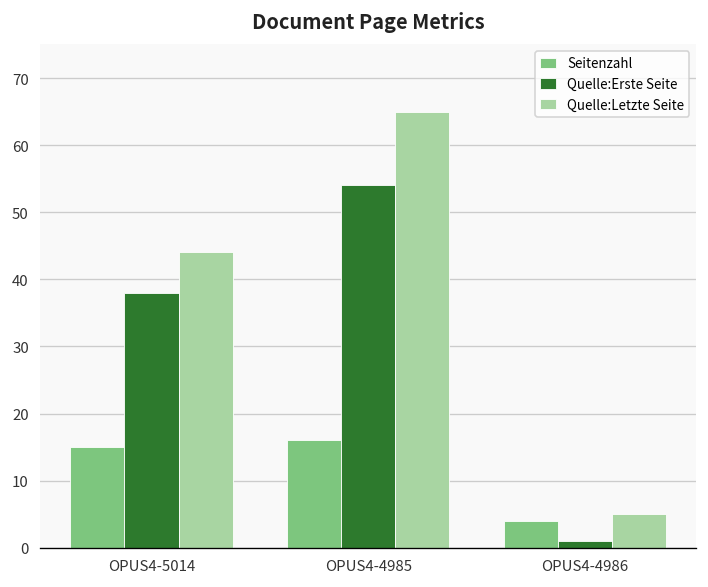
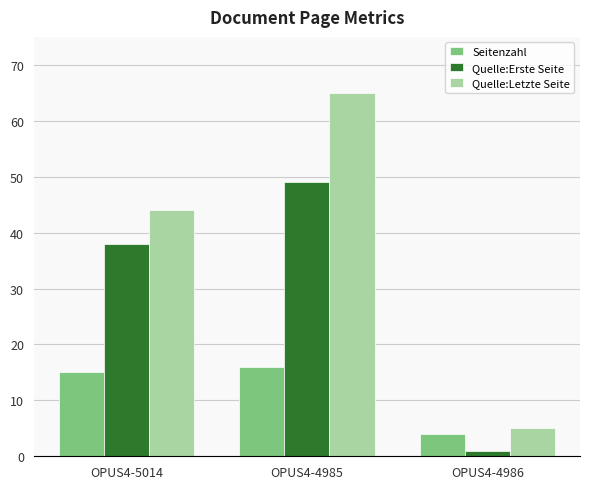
  {
    "Quelle:Erste Seite": {
      "OPUS4-5014": 38,
-     "OPUS4-4985": 54,
+     "OPUS4-4985": 49,
      "OPUS4-4986": 1
    }
  }
